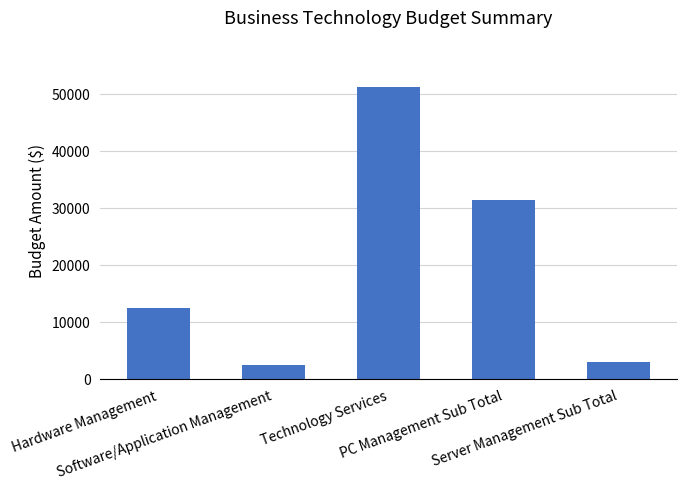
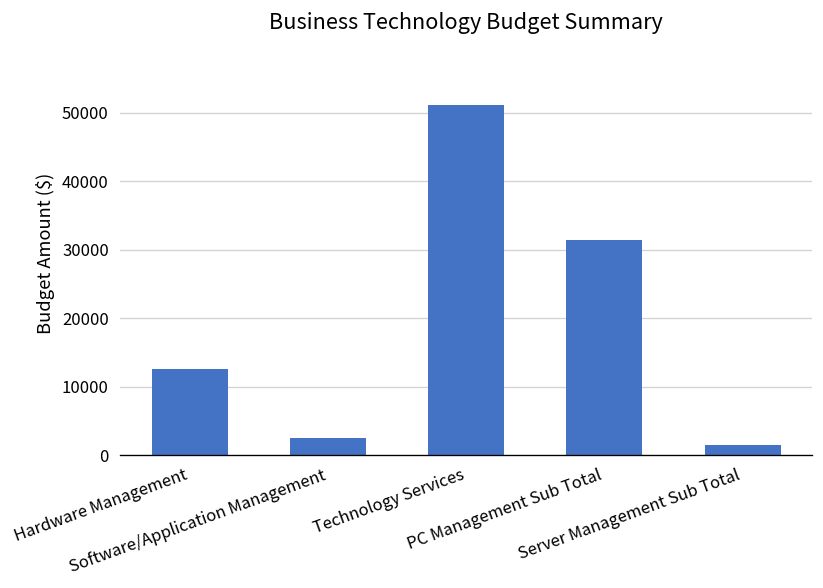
  {
    "Hardware Management": 13000,
    "Software/Application Management": 3000,
    "Technology Services": 51000,
    "PC Management Sub Total": 31000,
-   "Server Management Sub Total": 3000
+   "Server Management Sub Total": 2000
  }
